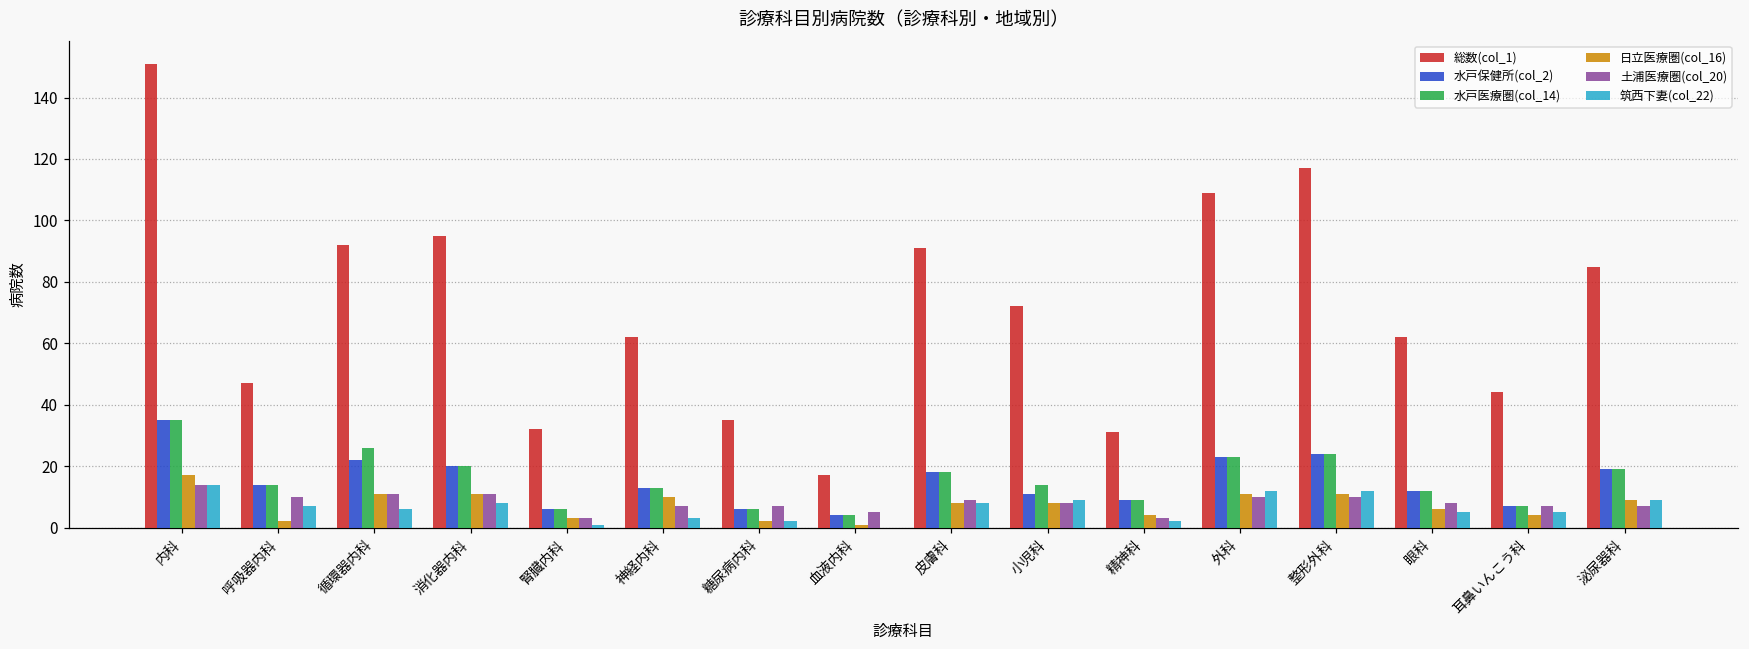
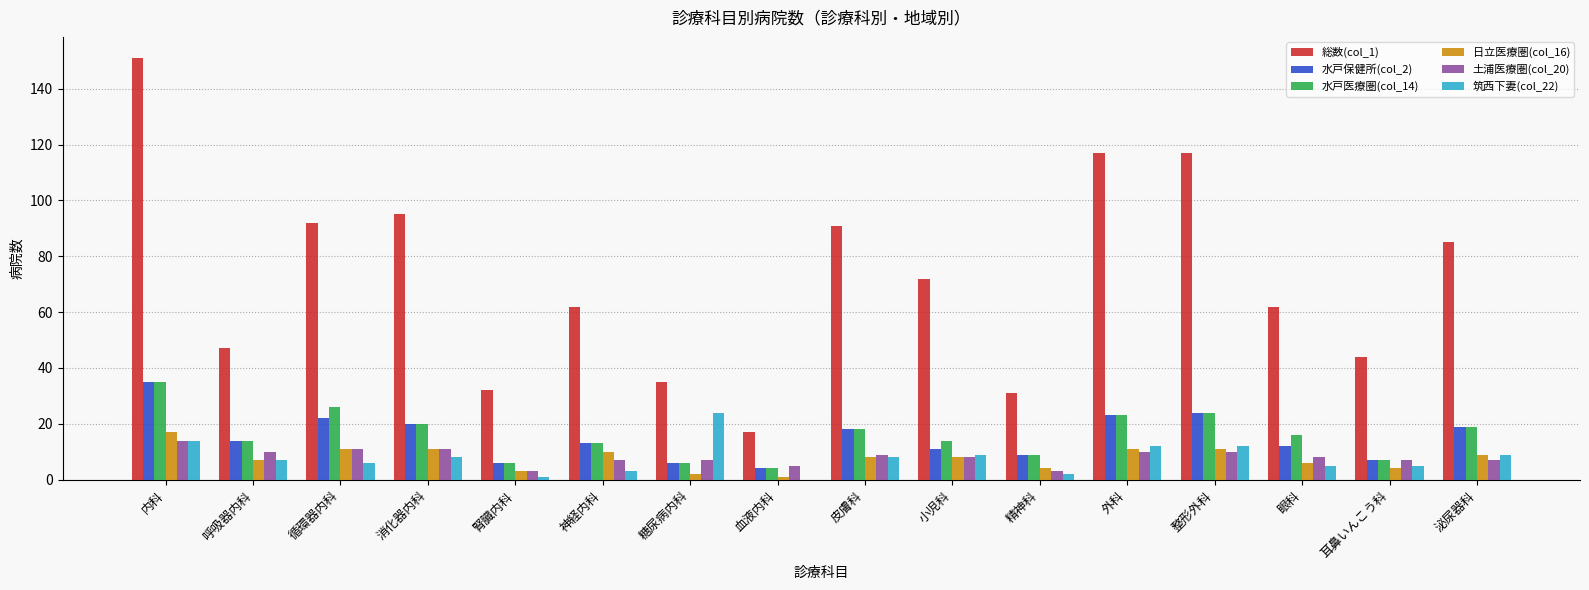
  {
    "総数(col_1)": {
      "内科": 151,
      "呼吸器内科": 47,
      "循環器内科": 92,
      "消化器内科": 95,
      "腎臓内科": 32,
      "神経内科": 62,
      "糖尿病内科": 35,
      "血液内科": 17,
      "皮膚科": 91,
      "小児科": 72,
      "精神科": 31,
-     "外科": 109,
+     "外科": 117,
      "整形外科": 117,
      "眼科": 62,
      "耳鼻いんこう科": 44,
      "泌尿器科": 85
    },
    "水戸保健所(col_2)": {
      "内科": 35,
      "呼吸器内科": 14,
      "循環器内科": 22,
      "消化器内科": 20,
      "腎臓内科": 6,
      "神経内科": 13,
      "糖尿病内科": 6,
      "血液内科": 4,
      "皮膚科": 18,
      "小児科": 11,
      "精神科": 9,
      "外科": 23,
      "整形外科": 24,
      "眼科": 12,
      "耳鼻いんこう科": 7,
      "泌尿器科": 19
    },
    "水戸医療圏(col_14)": {
      "内科": 35,
      "呼吸器内科": 14,
      "循環器内科": 26,
      "消化器内科": 20,
      "腎臓内科": 6,
      "神経内科": 13,
      "糖尿病内科": 6,
      "血液内科": 4,
      "皮膚科": 18,
      "小児科": 14,
      "精神科": 9,
      "外科": 23,
      "整形外科": 24,
-     "眼科": 12,
+     "眼科": 16,
      "耳鼻いんこう科": 7,
      "泌尿器科": 19
    },
    "日立医療圏(col_16)": {
      "内科": 17,
-     "呼吸器内科": 2,
+     "呼吸器内科": 7,
      "循環器内科": 11,
      "消化器内科": 11,
      "腎臓内科": 3,
      "神経内科": 10,
      "糖尿病内科": 2,
      "血液内科": 1,
      "皮膚科": 8,
      "小児科": 8,
      "精神科": 4,
      "外科": 11,
      "整形外科": 11,
      "眼科": 6,
      "耳鼻いんこう科": 4,
      "泌尿器科": 9
    },
    "土浦医療圏(col_20)": {
      "内科": 14,
      "呼吸器内科": 10,
      "循環器内科": 11,
      "消化器内科": 11,
      "腎臓内科": 3,
      "神経内科": 7,
      "糖尿病内科": 7,
      "血液内科": 5,
      "皮膚科": 9,
      "小児科": 8,
      "精神科": 3,
      "外科": 10,
      "整形外科": 10,
      "眼科": 8,
      "耳鼻いんこう科": 7,
      "泌尿器科": 7
    },
    "筑西下妻(col_22)": {
      "内科": 14,
      "呼吸器内科": 7,
      "循環器内科": 6,
      "消化器内科": 8,
      "腎臓内科": 1,
      "神経内科": 3,
-     "糖尿病内科": 2,
+     "糖尿病内科": 24,
      "血液内科": 0,
      "皮膚科": 8,
      "小児科": 9,
      "精神科": 2,
      "外科": 12,
      "整形外科": 12,
      "眼科": 5,
      "耳鼻いんこう科": 5,
      "泌尿器科": 9
    }
  }
